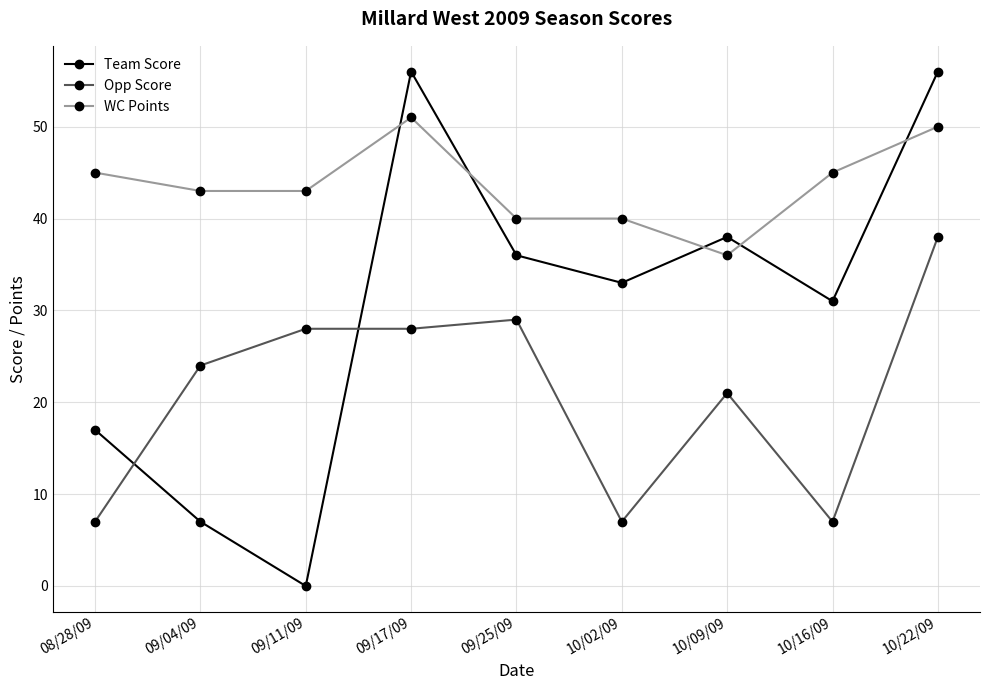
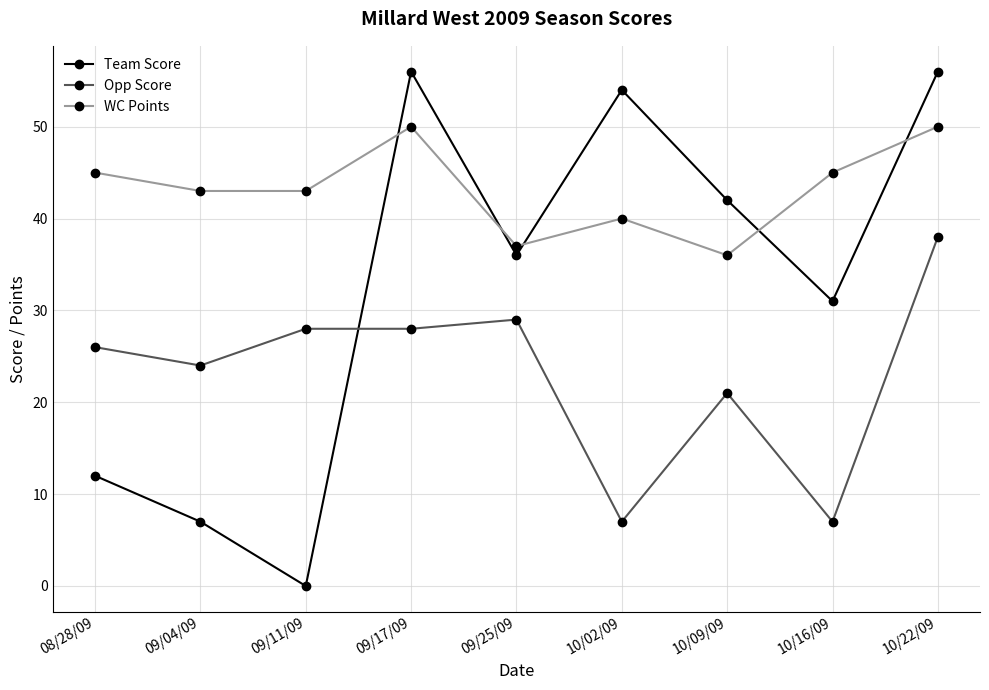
  {
    "Team Score": {
-     "08/28/09": 17,
+     "08/28/09": 12,
      "09/04/09": 7,
      "09/11/09": 0,
      "09/17/09": 56,
      "09/25/09": 36,
-     "10/02/09": 33,
-     "10/09/09": 38,
+     "10/02/09": 54,
+     "10/09/09": 42,
      "10/16/09": 31,
      "10/22/09": 56
    },
    "Opp Score": {
-     "08/28/09": 7,
+     "08/28/09": 26,
      "09/04/09": 24,
      "09/11/09": 28,
      "09/17/09": 28,
      "09/25/09": 29,
      "10/02/09": 7,
      "10/09/09": 21,
      "10/16/09": 7,
      "10/22/09": 38
    },
    "WC Points": {
      "08/28/09": 45,
      "09/04/09": 43,
      "09/11/09": 43,
-     "09/17/09": 51,
-     "09/25/09": 40,
+     "09/17/09": 50,
+     "09/25/09": 37,
      "10/02/09": 40,
      "10/09/09": 36,
      "10/16/09": 45,
      "10/22/09": 50
    }
  }
